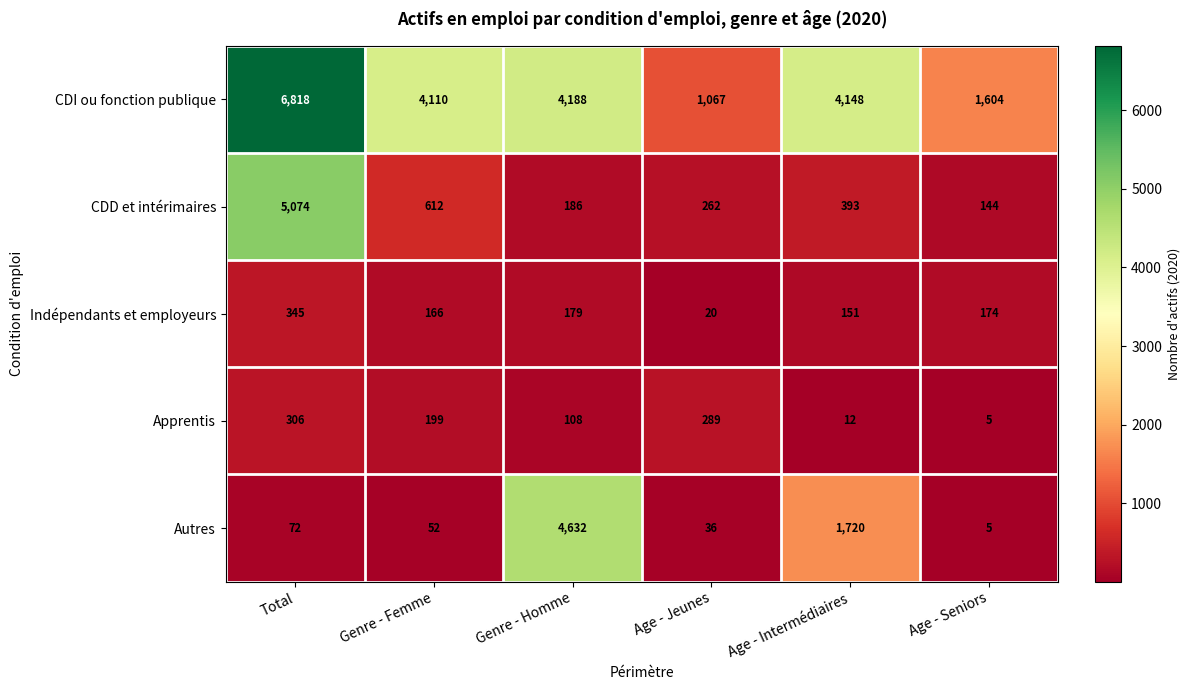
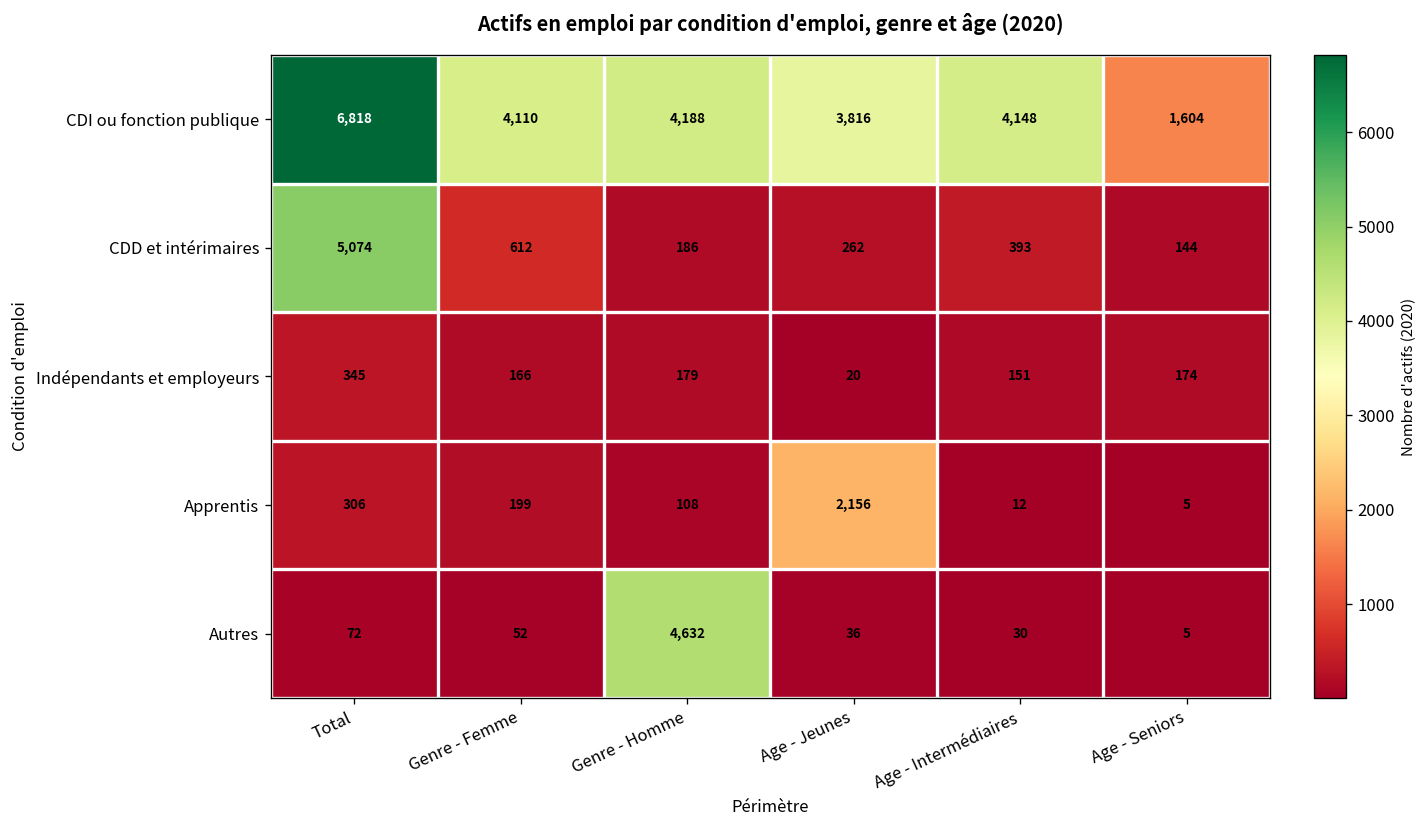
  {
    "CDI ou fonction publique": {
      "Total": "6,818",
      "Genre - Femme": "4,110",
      "Genre - Homme": "4,188",
-     "Age - Jeunes": "1,067",
+     "Age - Jeunes": "3,816",
      "Age - Intermédiaires": "4,148",
      "Age - Seniors": "1,604"
    },
    "CDD et intérimaires": {
      "Total": "5,074",
      "Genre - Femme": "612",
      "Genre - Homme": "186",
      "Age - Jeunes": "262",
      "Age - Intermédiaires": "393",
      "Age - Seniors": "144"
    },
    "Indépendants et employeurs": {
      "Total": "345",
      "Genre - Femme": "166",
      "Genre - Homme": "179",
      "Age - Jeunes": "20",
      "Age - Intermédiaires": "151",
      "Age - Seniors": "174"
    },
    "Apprentis": {
      "Total": "306",
      "Genre - Femme": "199",
      "Genre - Homme": "108",
-     "Age - Jeunes": "289",
+     "Age - Jeunes": "2,156",
      "Age - Intermédiaires": "12",
      "Age - Seniors": "5"
    },
    "Autres": {
      "Total": "72",
      "Genre - Femme": "52",
      "Genre - Homme": "4,632",
      "Age - Jeunes": "36",
-     "Age - Intermédiaires": "1,720",
+     "Age - Intermédiaires": "30",
      "Age - Seniors": "5"
    }
  }
